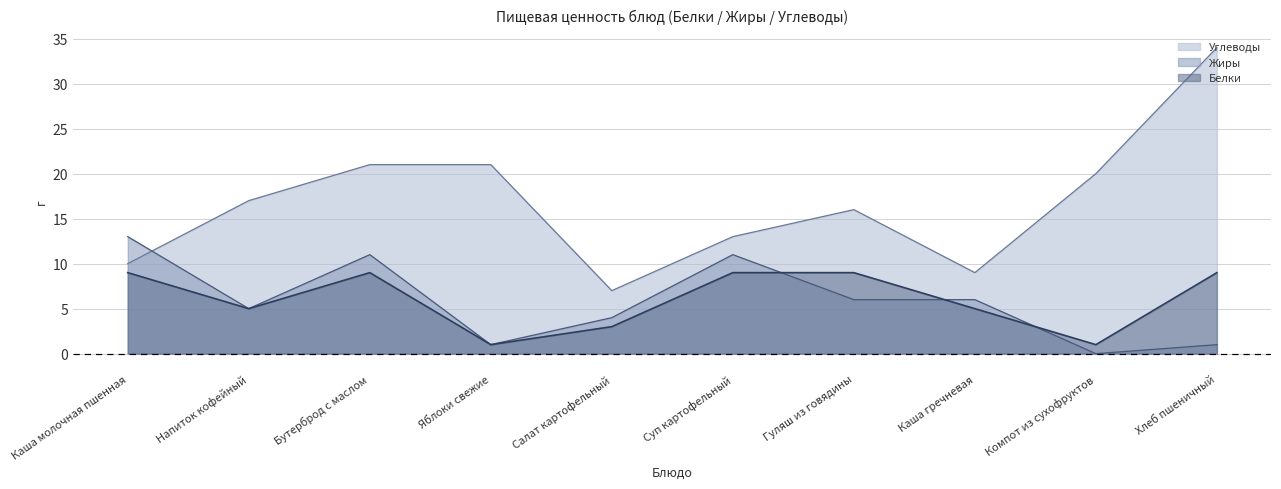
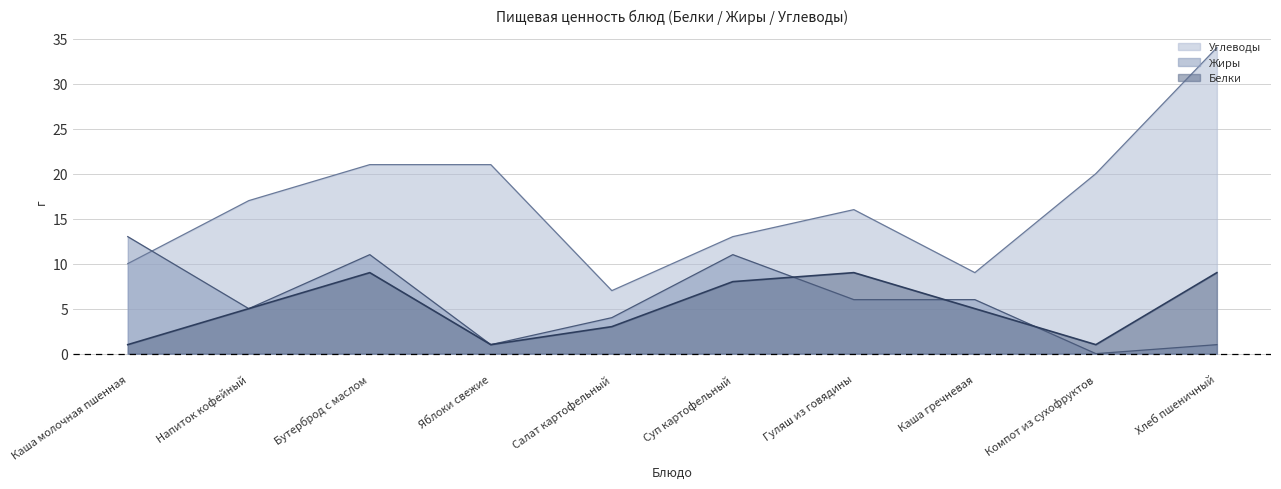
  {
    "Белки": {
-     "Каша молочная пшенная": 9,
+     "Каша молочная пшенная": 1,
      "Бутерброд с маслом": 9,
      "Салат картофельный": 3,
-     "Суп картофельный": 9,
+     "Суп картофельный": 8,
      "Гуляш из говядины": 9,
      "Каша гречневая": 5,
      "Компот из сухофруктов": 1,
      "Хлеб пшеничный": 9
    }
  }
